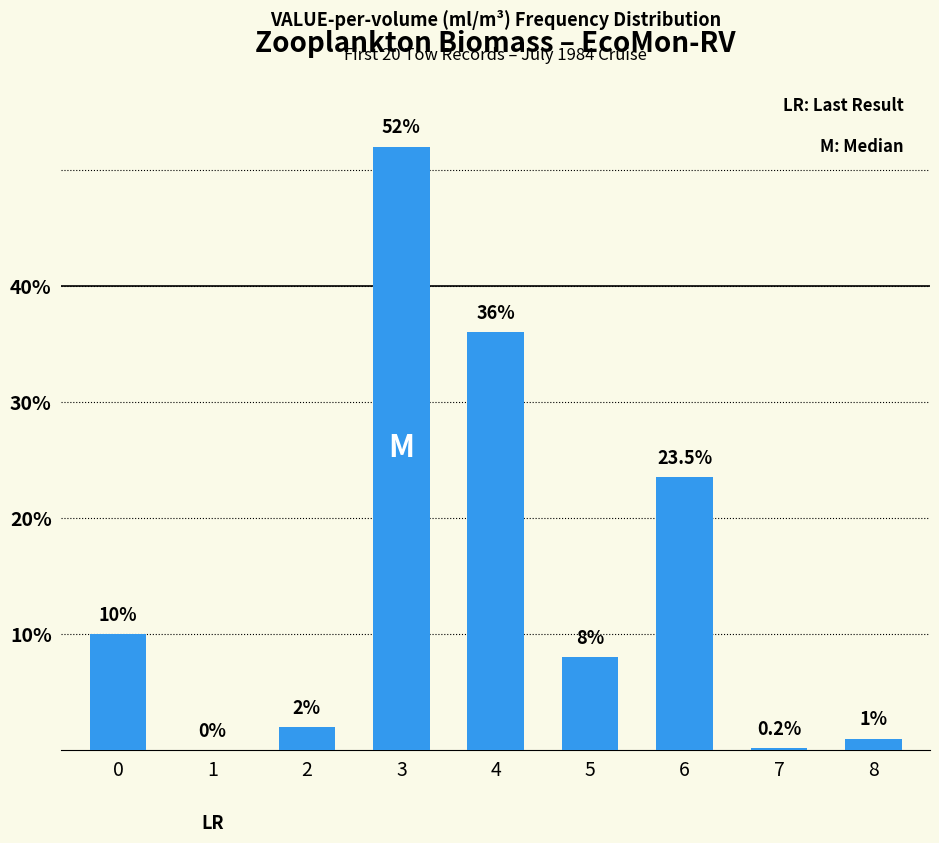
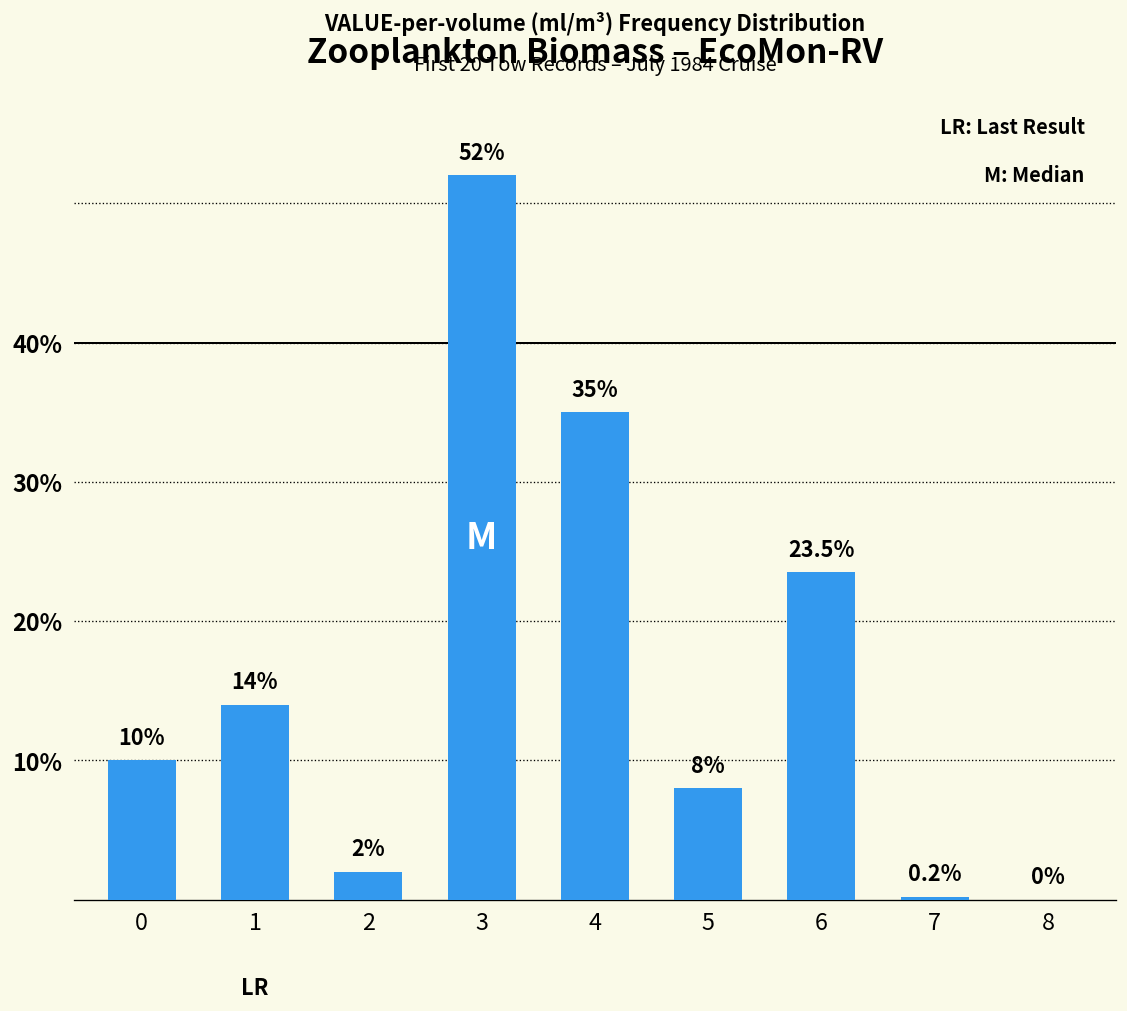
  {
    "0": "10%",
-   "1": "0%",
+   "1": "14%",
    "2": "2%",
    "3": "52%",
-   "4": "36%",
+   "4": "35%",
    "5": "8%",
    "6": "23.5%",
    "7": "0.2%",
-   "8": "1%"
+   "8": "0%"
  }
